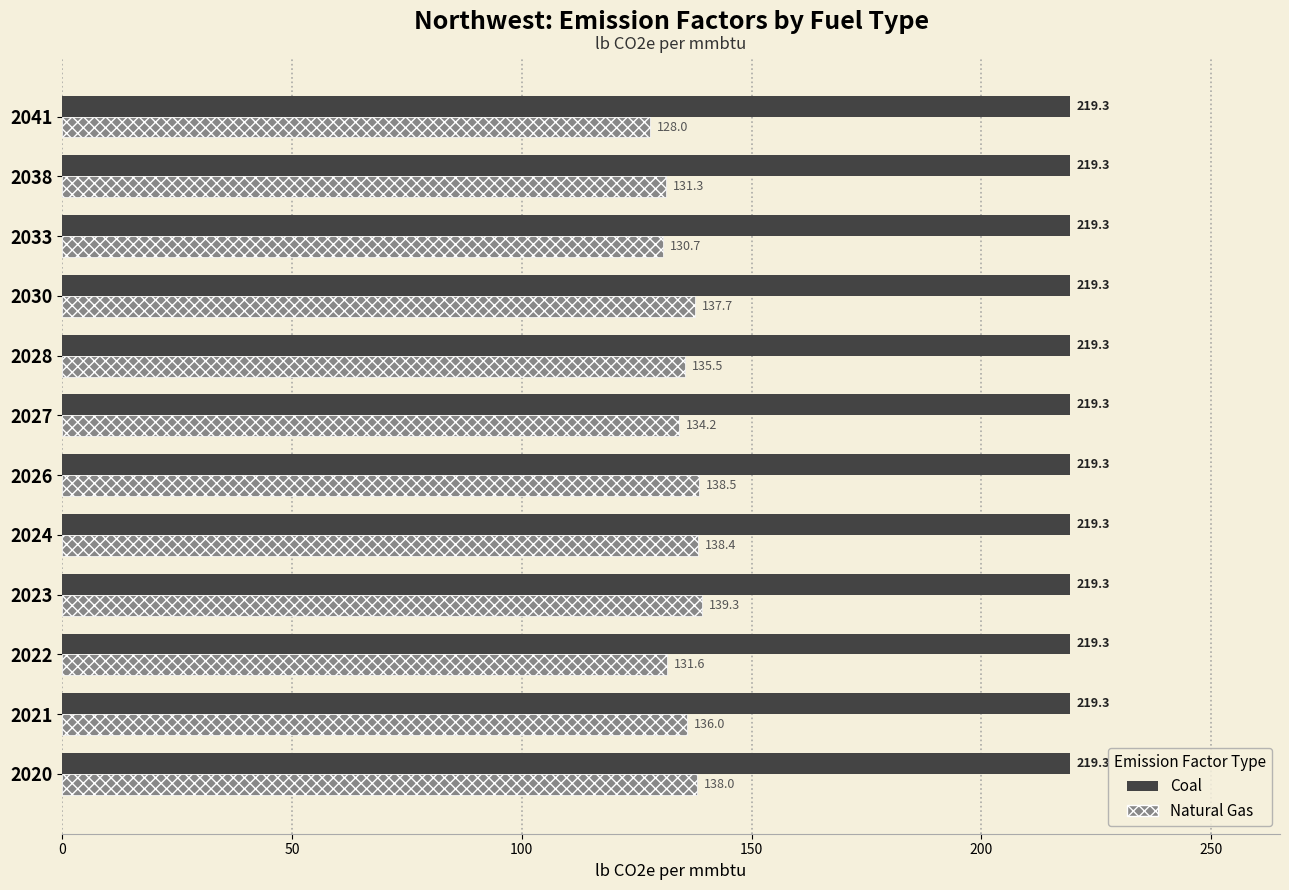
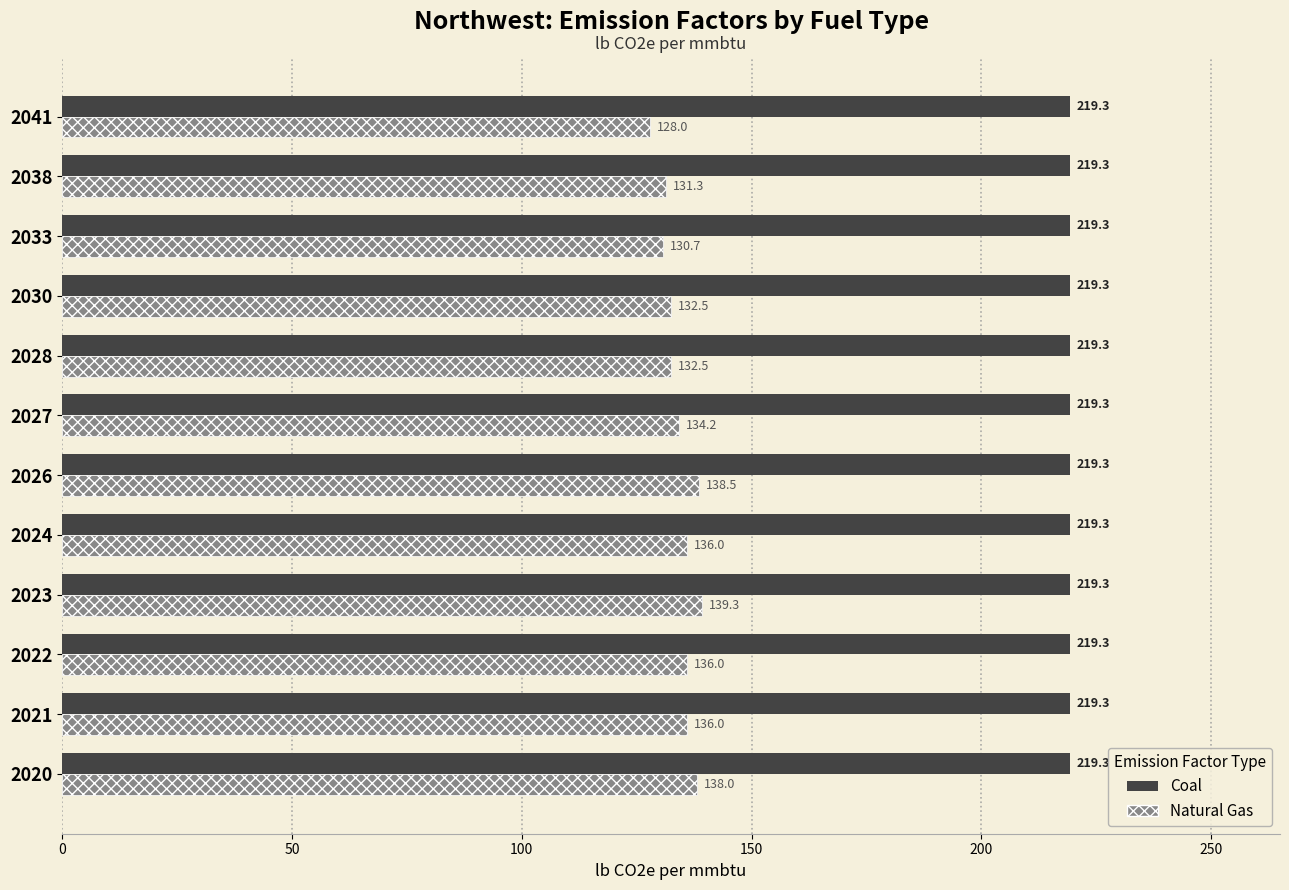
  {
    "Coal": {
      "2041": 219.3,
      "2038": 219.3,
      "2033": 219.3,
      "2030": 219.3,
      "2028": 219.3,
      "2027": 219.3,
      "2026": 219.3,
      "2024": 219.3,
      "2023": 219.3,
      "2022": 219.3,
      "2021": 219.3
    },
    "Natural Gas": {
      "2041": 128.0,
      "2038": 131.3,
      "2033": 130.7,
-     "2030": 137.7,
-     "2028": 135.5,
+     "2030": 132.5,
+     "2028": 132.5,
      "2027": 134.2,
      "2026": 138.5,
-     "2024": 138.4,
+     "2024": 136.0,
      "2023": 139.3,
-     "2022": 131.6,
+     "2022": 136.0,
      "2021": 136.0,
      "2020": 138.0
    }
  }
